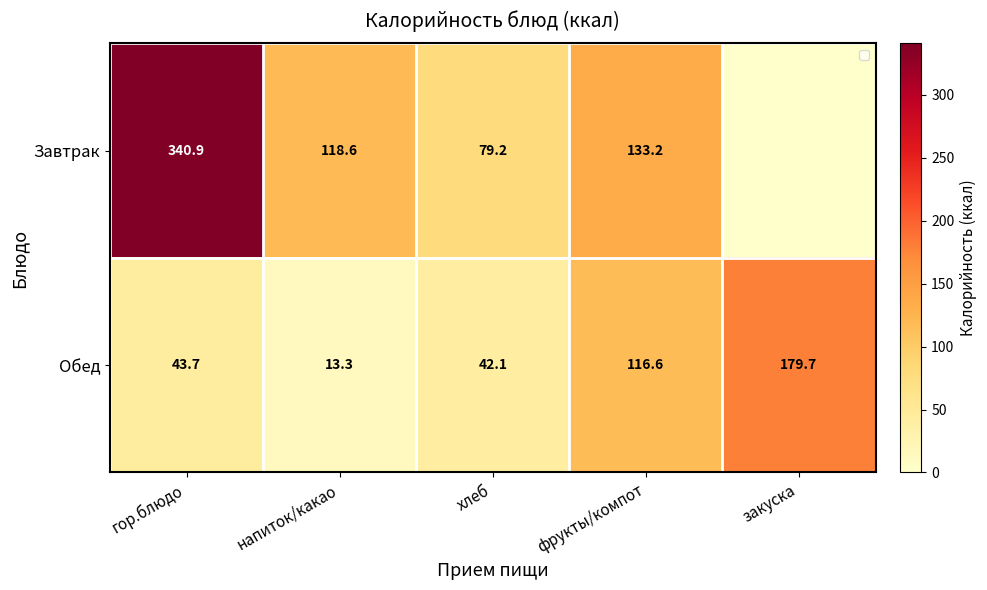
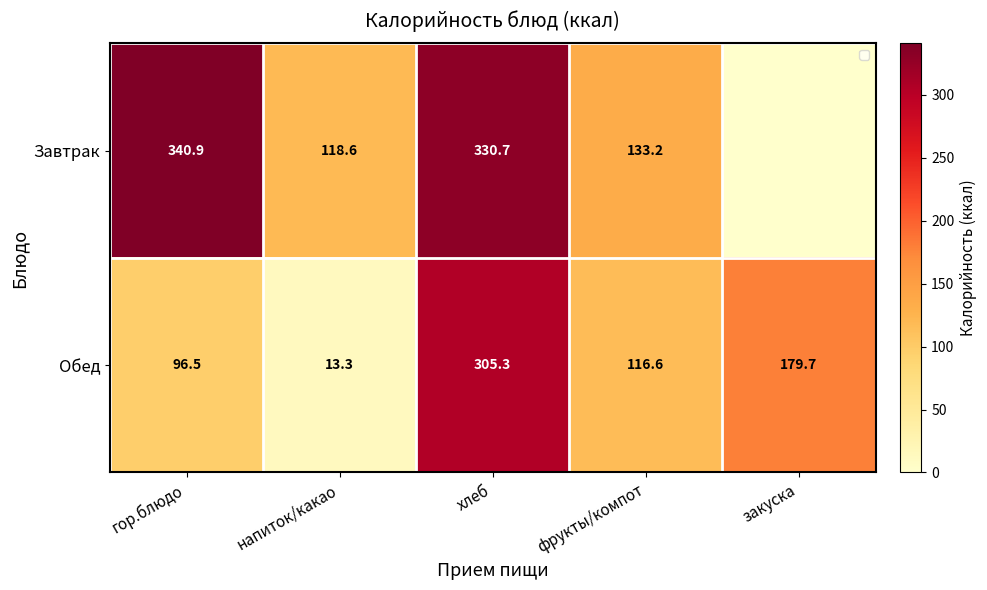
  {
    "Завтрак": {
      "гор.блюдо": 340.9,
      "напиток/какао": 118.6,
-     "хлеб": 79.2,
+     "хлеб": 330.7,
      "фрукты/компот": 133.2
    },
    "Обед": {
-     "гор.блюдо": 43.7,
+     "гор.блюдо": 96.5,
      "напиток/какао": 13.3,
-     "хлеб": 42.1,
+     "хлеб": 305.3,
      "фрукты/компот": 116.6,
      "закуска": 179.7
    }
  }
